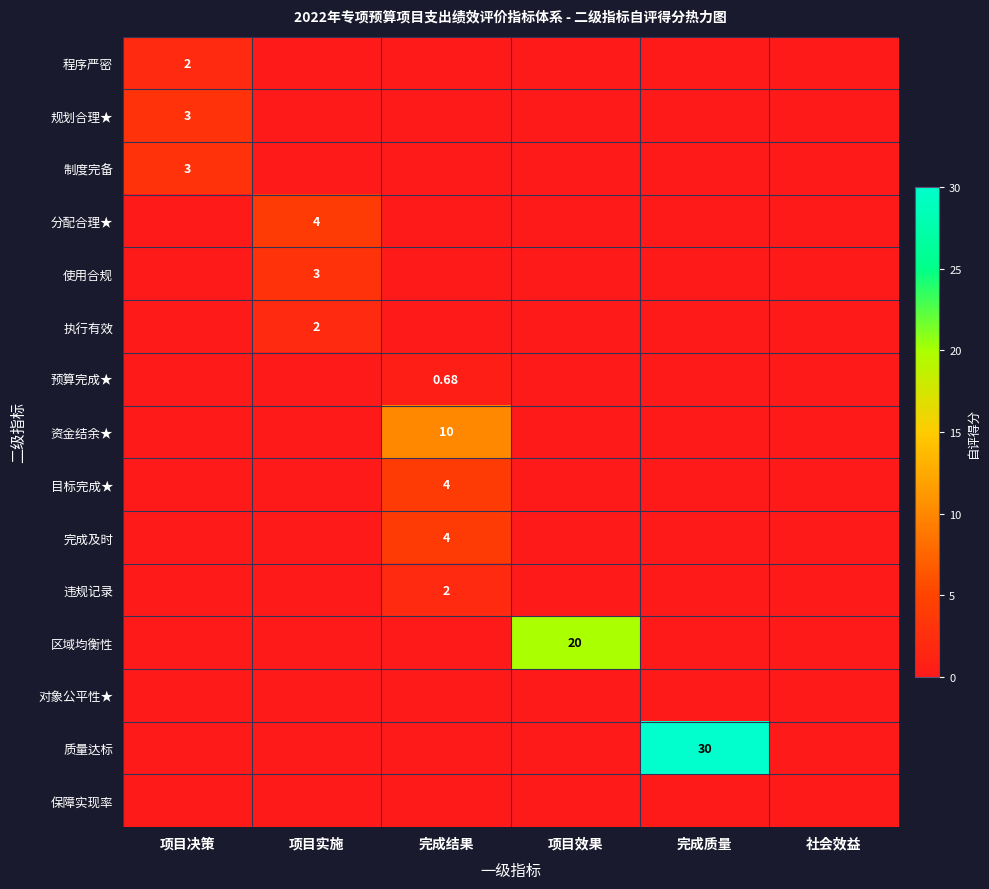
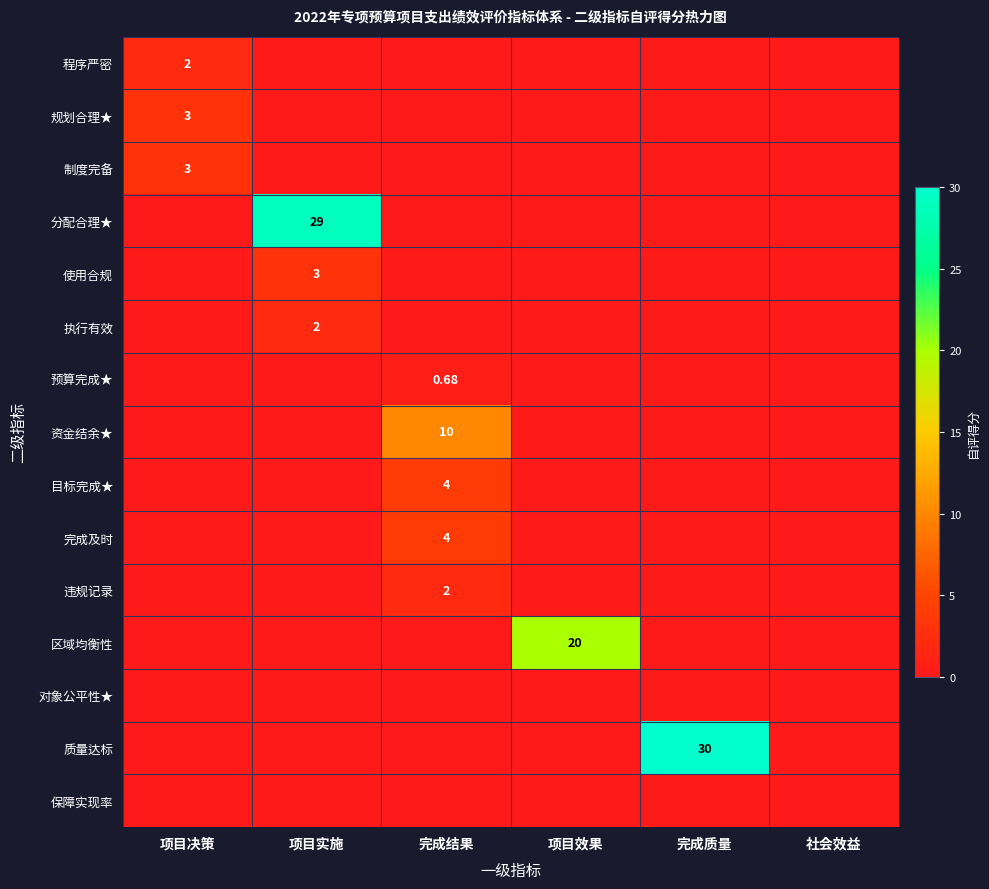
  {
    "程序严密": {
      "项目决策": 2
    },
    "规划合理★": {
      "项目决策": 3
    },
    "制度完备": {
      "项目决策": 3
    },
    "分配合理★": {
-     "项目实施": 4
+     "项目实施": 29
    },
    "使用合规": {
      "项目实施": 3
    },
    "执行有效": {
      "项目实施": 2
    },
    "预算完成★": {
      "完成结果": 0.68
    },
    "资金结余★": {
      "完成结果": 10
    },
    "目标完成★": {
      "完成结果": 4
    },
    "完成及时": {
      "完成结果": 4
    },
    "违规记录": {
      "完成结果": 2
    },
    "区域均衡性": {
      "项目效果": 20
    },
    "质量达标": {
      "完成质量": 30
    }
  }
